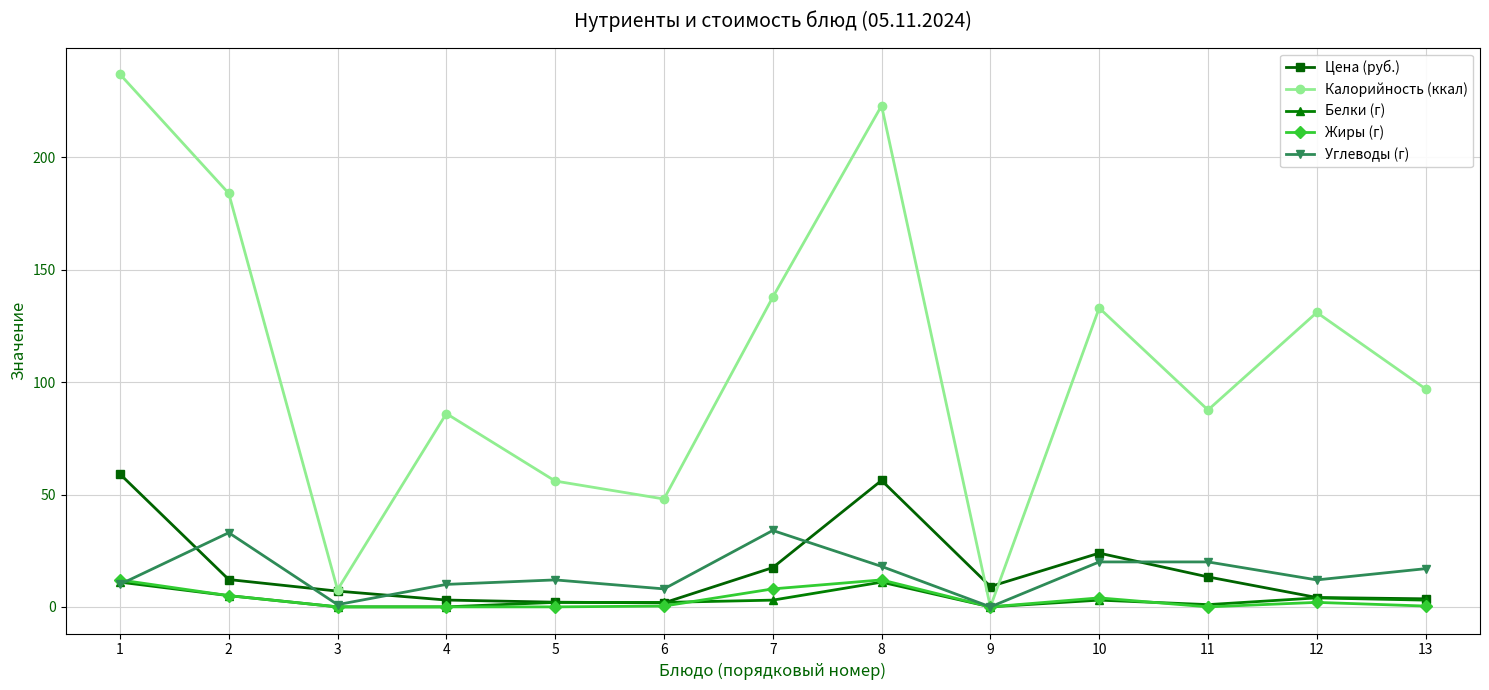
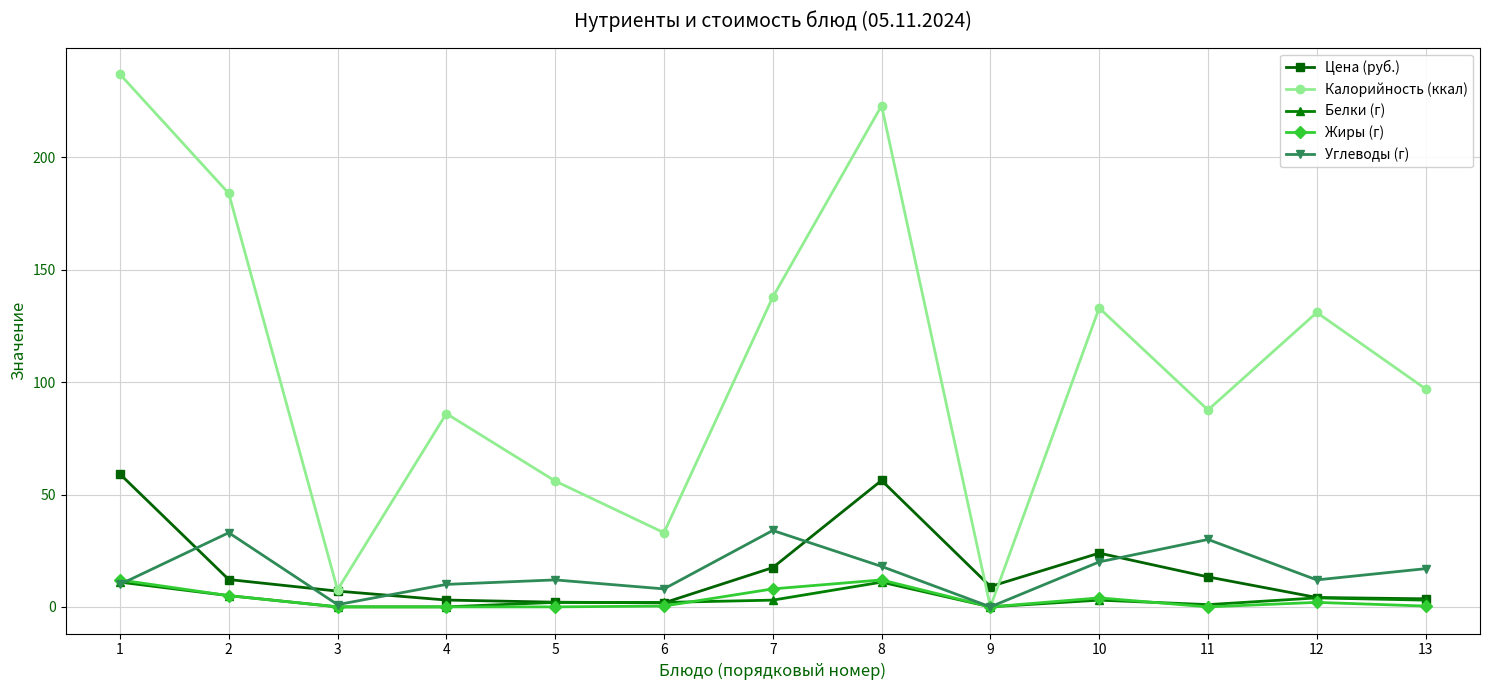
  {
    "Калорийность (ккал)": {
      "1": 237,
      "2": 184,
      "4": 86,
      "5": 56,
-     "6": 48,
+     "6": 33,
      "7": 138,
      "8": 223,
      "10": 133,
      "11": 88,
      "12": 131,
      "13": 97
    },
    "Жиры (г)": {
      "5": 0,
      "6": 0,
      "7": 8,
      "12": 2,
      "13": 0
    },
    "Углеводы (г)": {
      "2": 33,
      "4": 10,
      "5": 12,
      "6": 8,
      "7": 34,
      "8": 18,
      "10": 20,
-     "11": 20,
+     "11": 30,
      "12": 12,
      "13": 17
    }
  }
